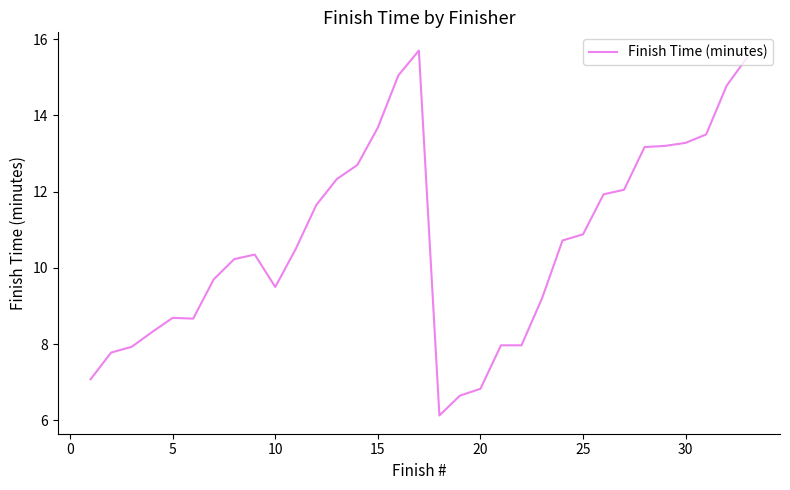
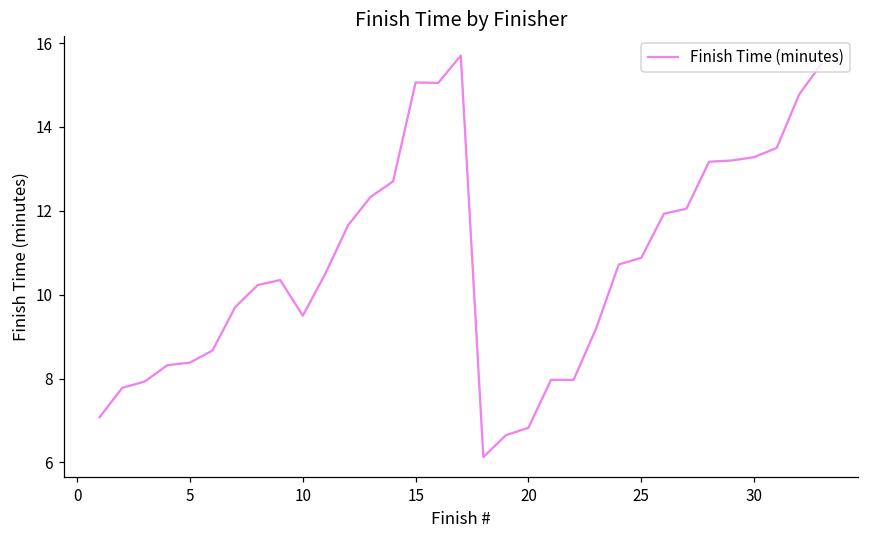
  {
-   "5": 8.7,
+   "5": 8.4,
    "10": 9.5,
-   "15": 13.7,
+   "15": 15.1,
    "20": 6.8,
    "25": 10.9,
    "30": 13.3
  }
